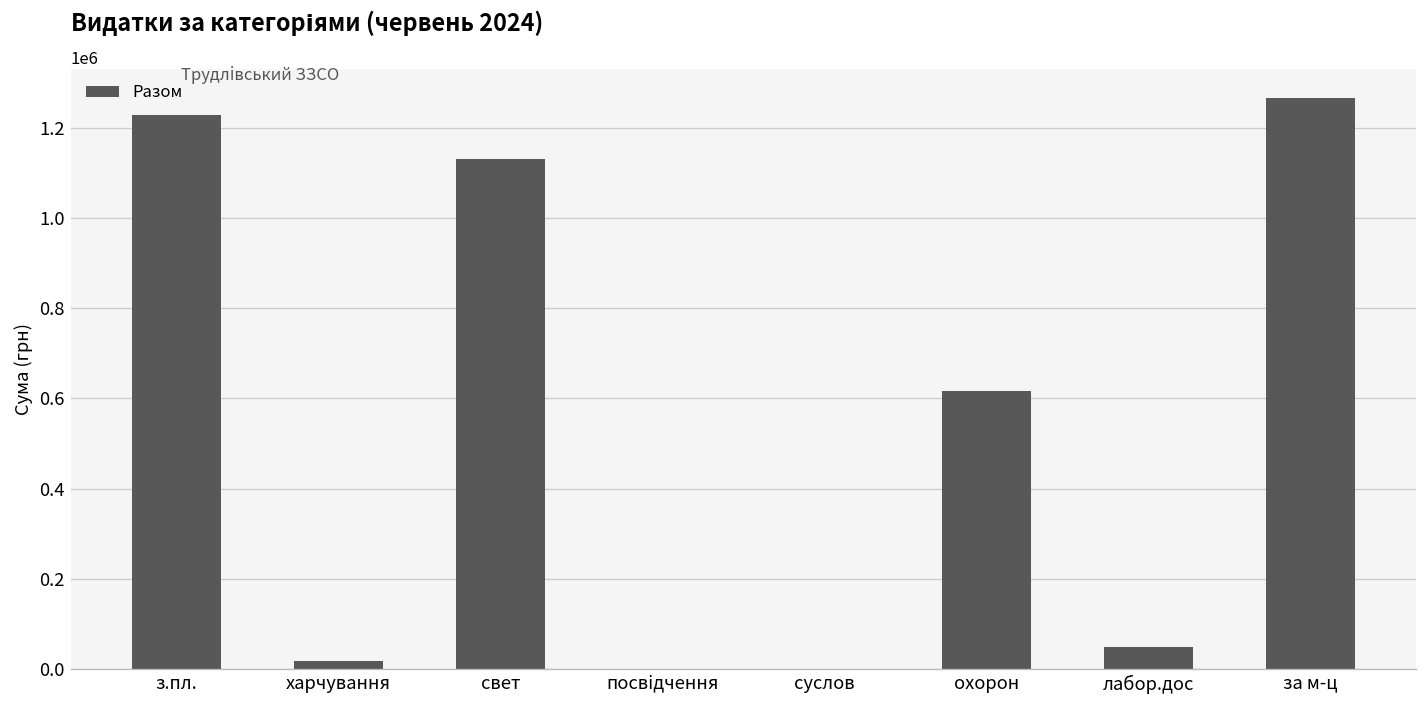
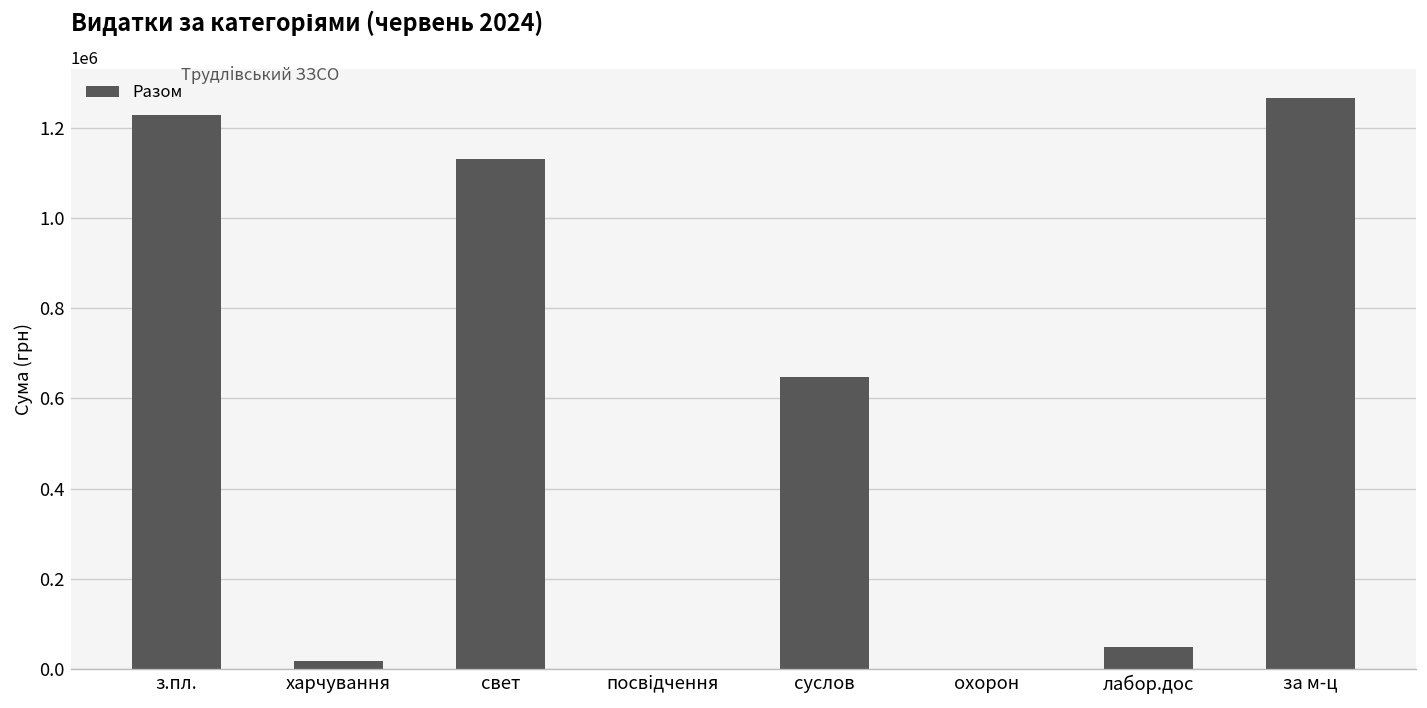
  {
    "з.пл.": 1230000,
    "харчування": 20000,
    "свет": 1130000,
-   "суслов": 0,
-   "охорон": 620000,
+   "суслов": 650000,
+   "охорон": 0,
    "лабор.дос": 50000,
    "за м-ц": 1270000
  }
